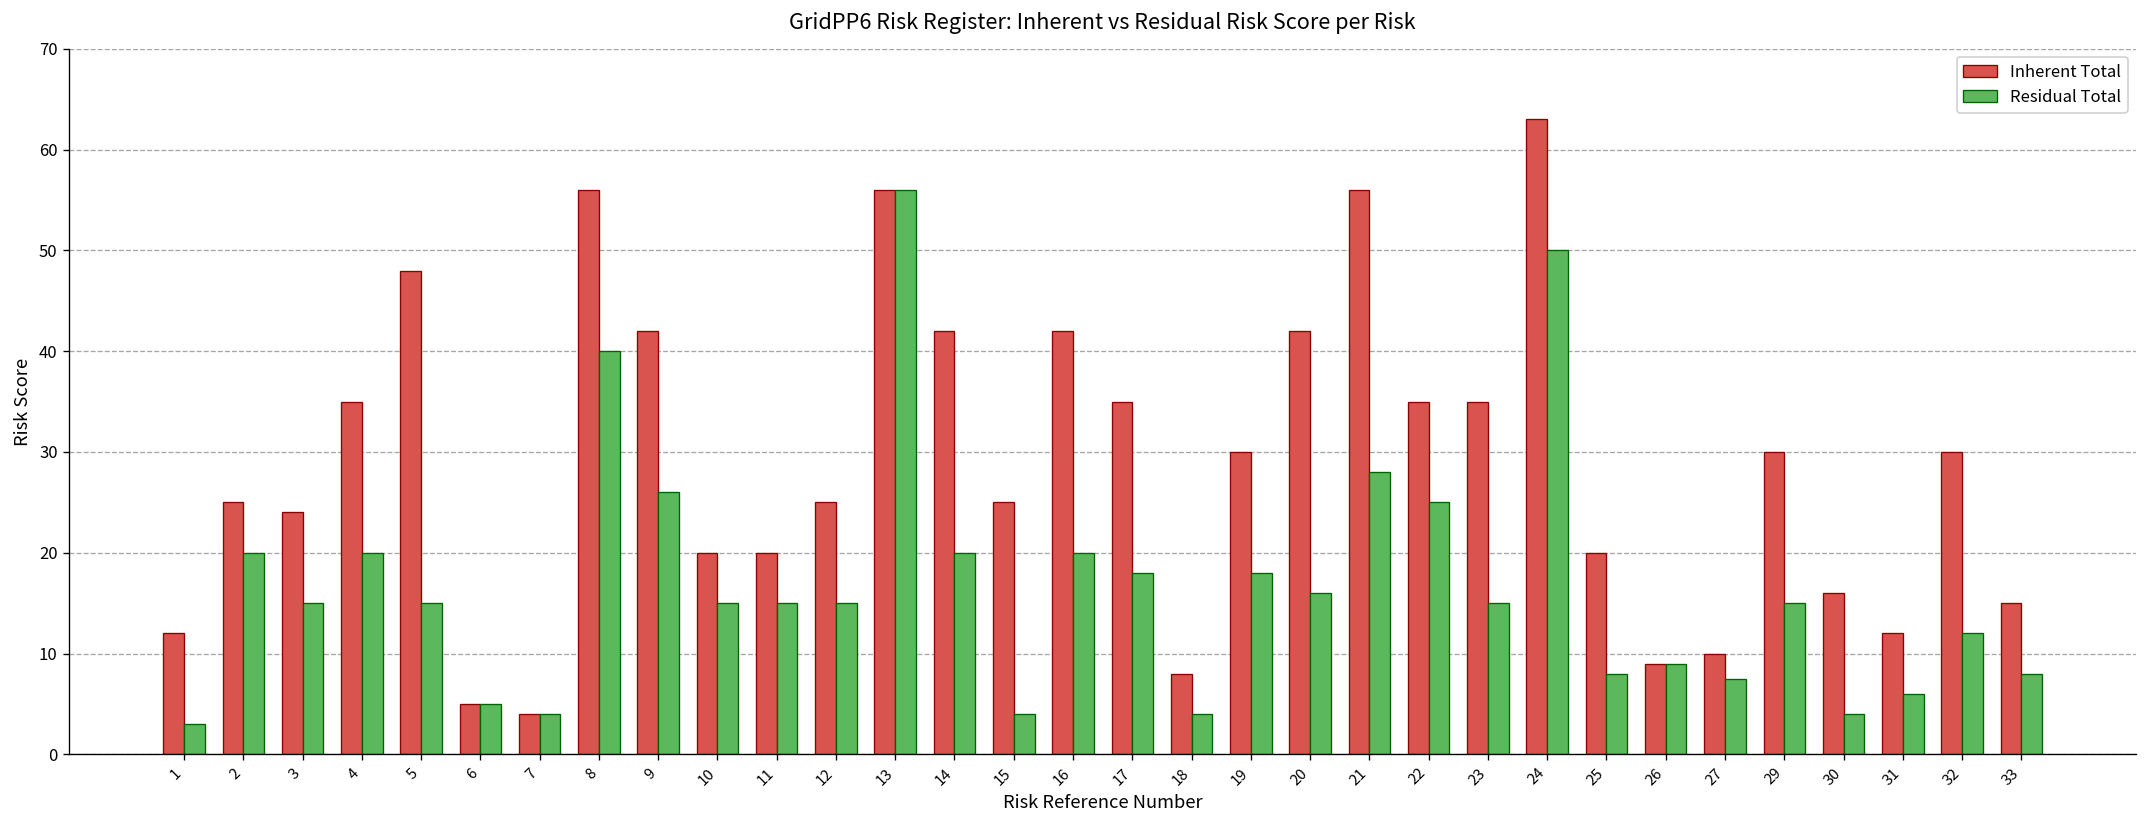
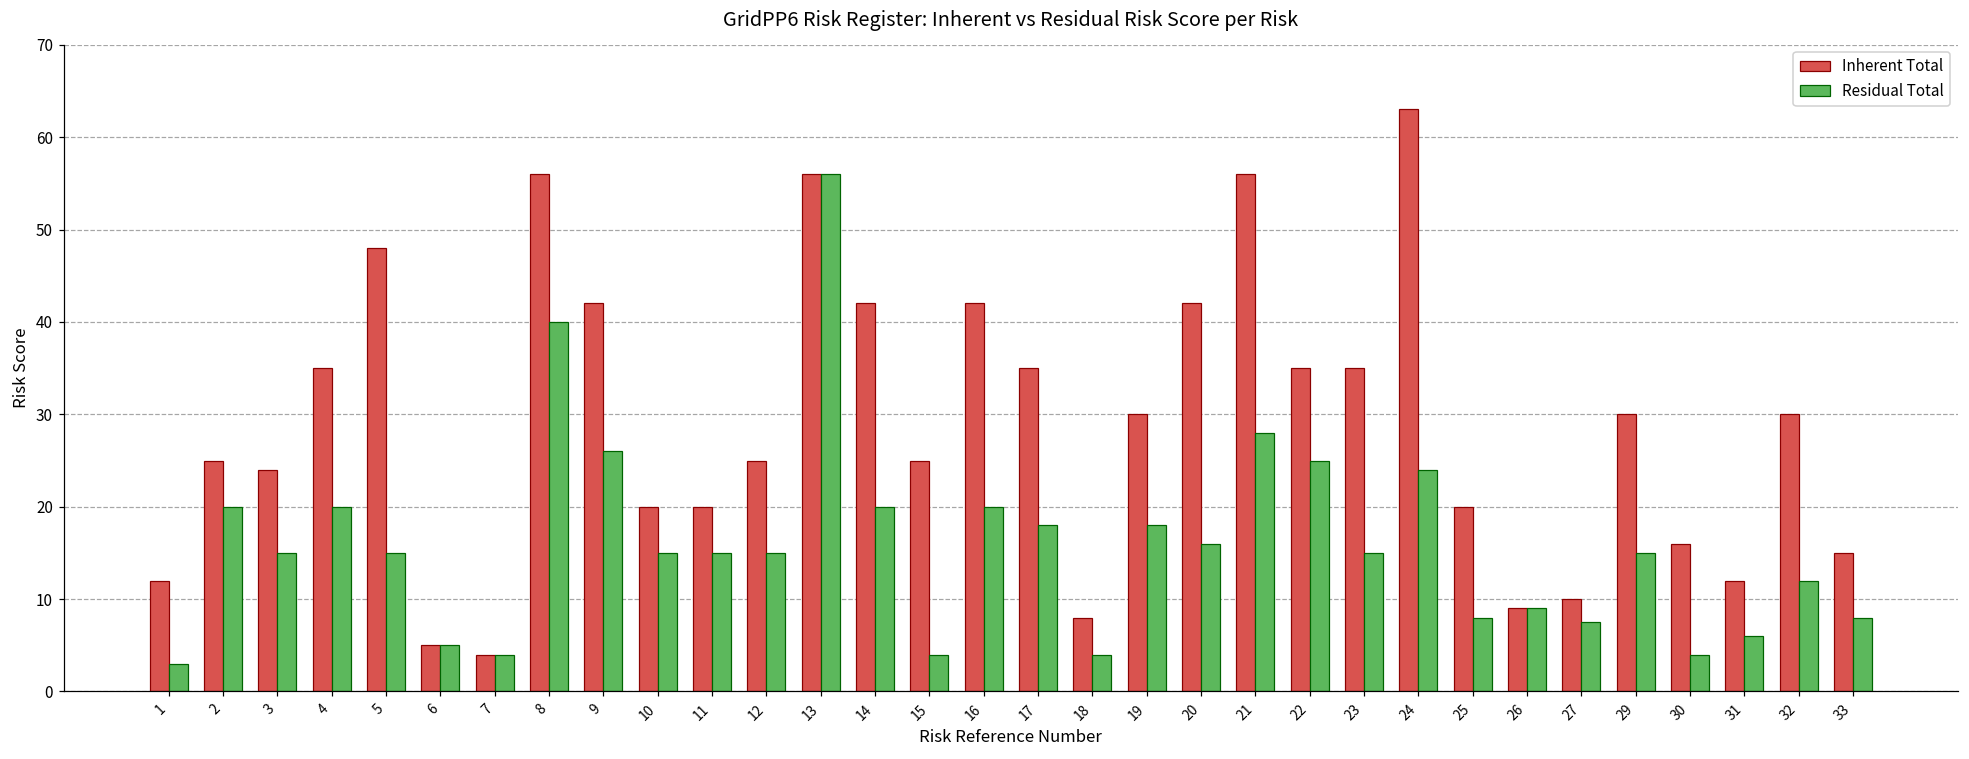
  {
    "Inherent Total": {
      "1": 12,
      "2": 25,
      "3": 24,
      "4": 35,
      "5": 48,
      "6": 5,
      "7": 4,
      "8": 56,
      "9": 42,
      "10": 20,
      "11": 20,
      "12": 25,
      "13": 56,
      "14": 42,
      "15": 25,
      "16": 42,
      "17": 35,
      "18": 8,
      "19": 30,
      "20": 42,
      "21": 56,
      "22": 35,
      "23": 35,
      "24": 63,
      "25": 20,
      "26": 9,
      "27": 10,
      "29": 30,
      "30": 16,
      "31": 12,
      "32": 30,
      "33": 15
    },
    "Residual Total": {
      "1": 3,
      "2": 20,
      "3": 15,
      "4": 20,
      "5": 15,
      "6": 5,
      "7": 4,
      "8": 40,
      "9": 26,
      "10": 15,
      "11": 15,
      "12": 15,
      "13": 56,
      "14": 20,
      "15": 4,
      "16": 20,
      "17": 18,
      "18": 4,
      "19": 18,
      "20": 16,
      "21": 28,
      "22": 25,
      "23": 15,
-     "24": 50,
+     "24": 24,
      "25": 8,
      "26": 9,
      "27": 8,
      "29": 15,
      "30": 4,
      "31": 6,
      "32": 12,
      "33": 8
    }
  }
